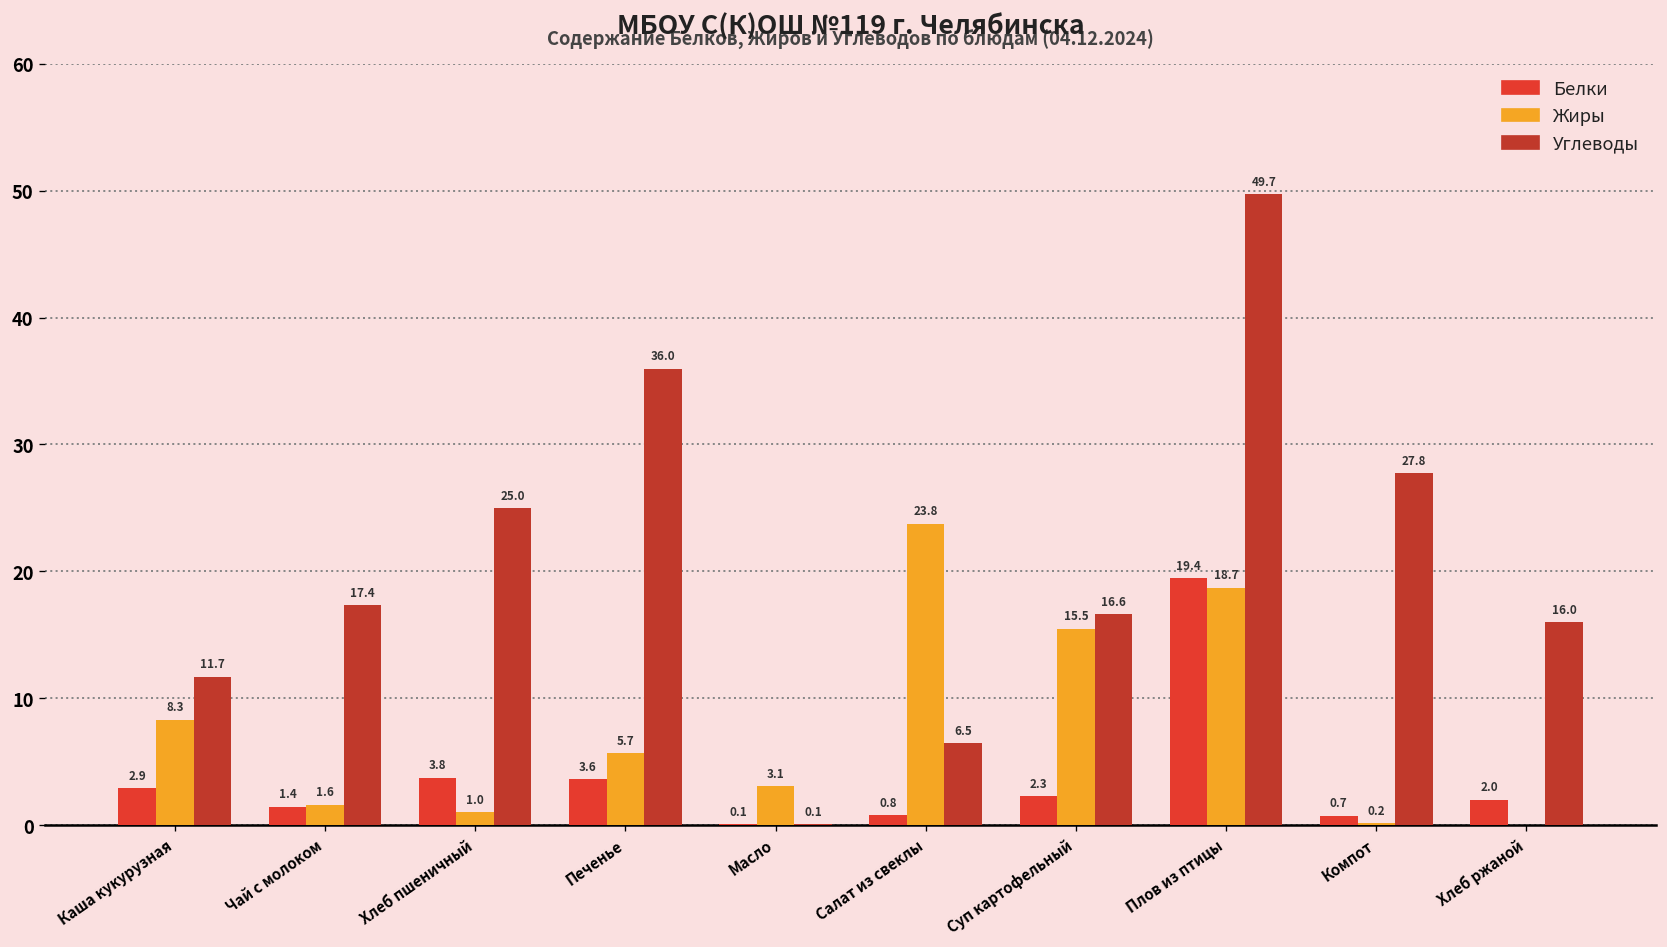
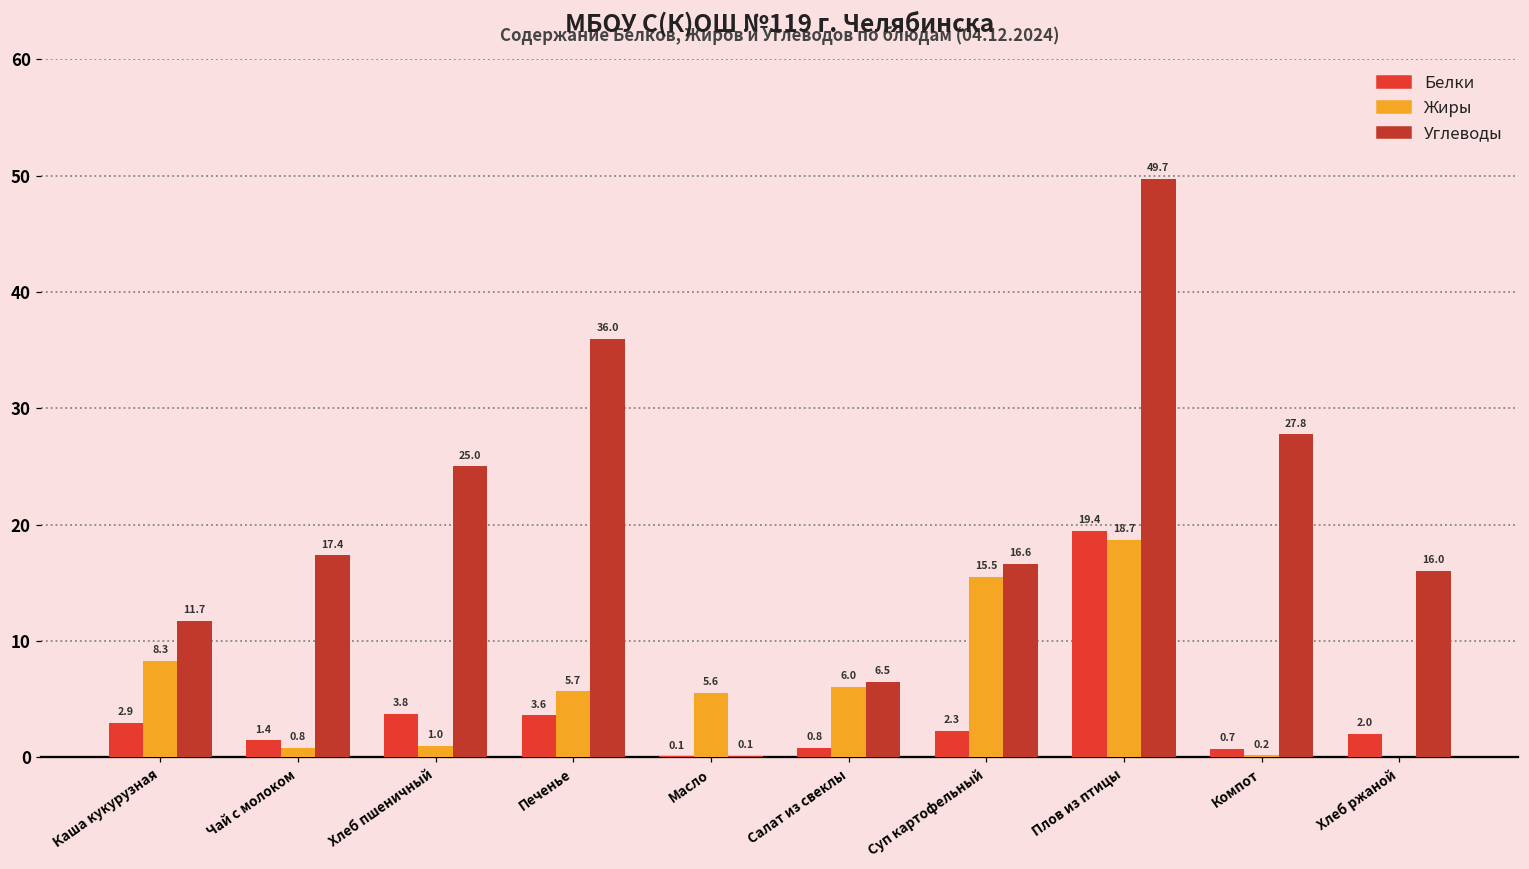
  {
    "Жиры": {
      "Каша кукурузная": 8.3,
-     "Чай с молоком": 1.6,
+     "Чай с молоком": 0.8,
      "Хлеб пшеничный": 1.0,
      "Печенье": 5.7,
-     "Масло": 3.1,
-     "Салат из свеклы": 23.8,
+     "Масло": 5.6,
+     "Салат из свеклы": 6.0,
      "Суп картофельный": 15.5,
      "Плов из птицы": 18.7,
      "Компот": 0.2
    }
  }
